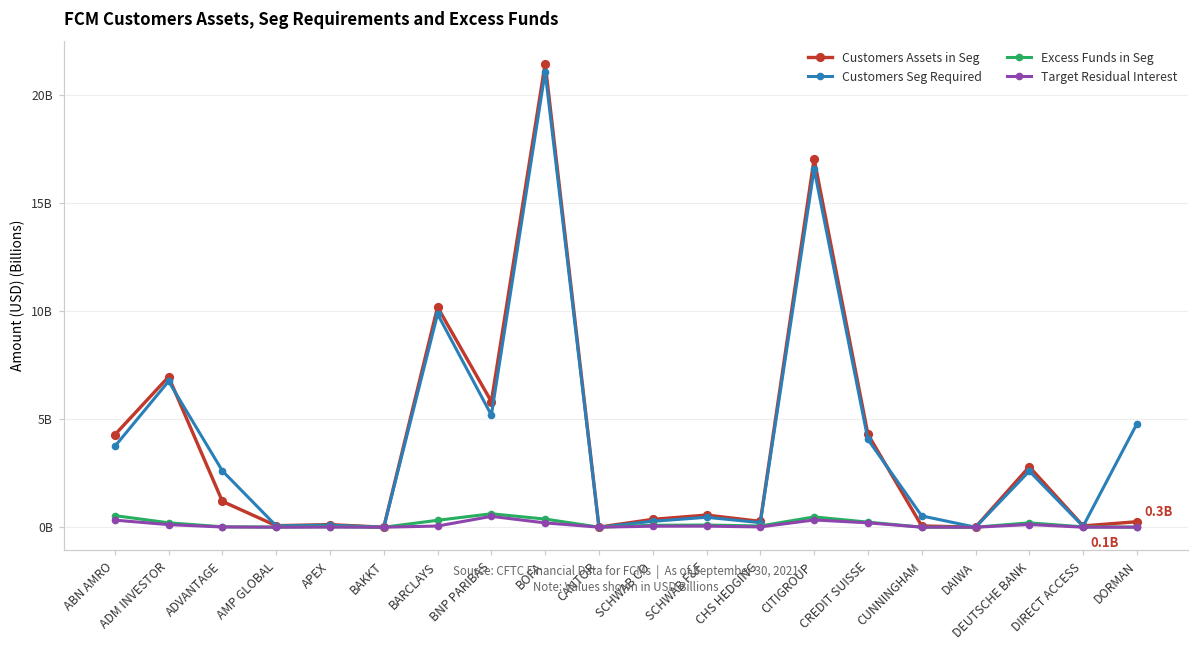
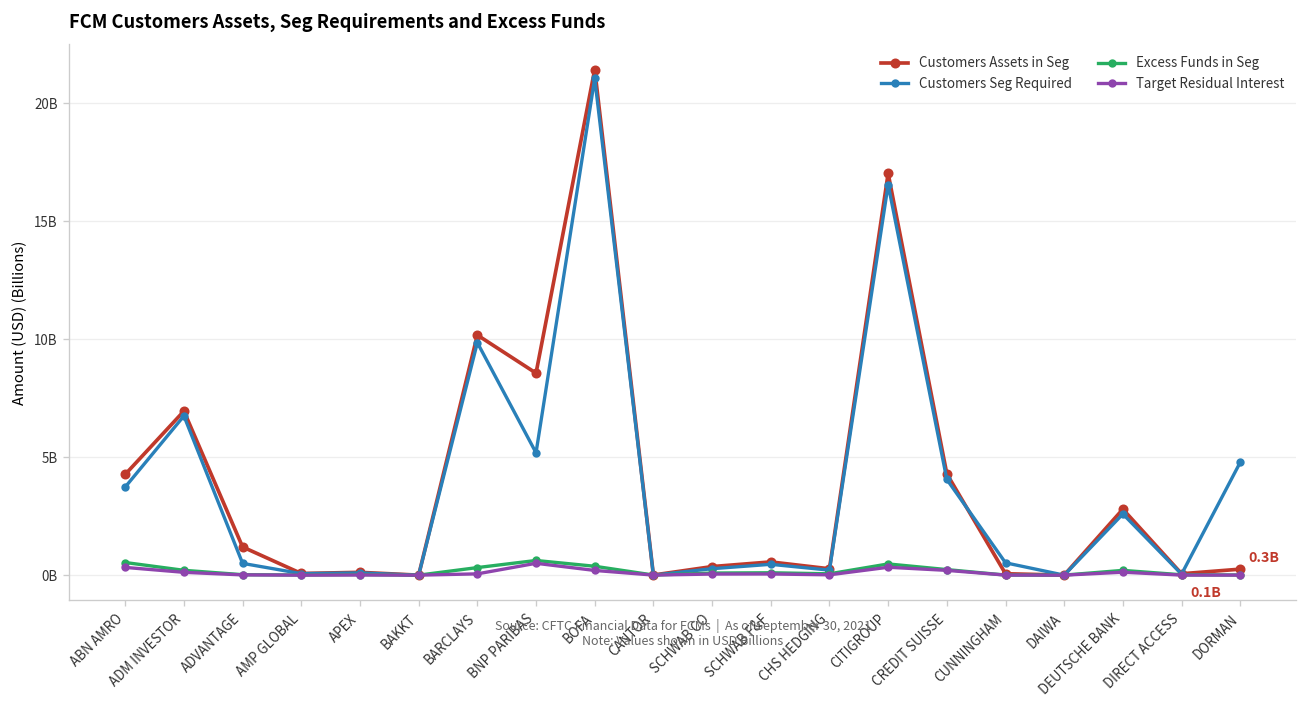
  {
    "Customers Assets in Seg": {
      "ABN AMRO": 4300000000,
      "ADM INVESTOR": 7000000000,
      "ADVANTAGE": 1200000000,
      "BARCLAYS": 10200000000,
-     "BNP PARIBAS": 5800000000,
+     "BNP PARIBAS": 8600000000,
      "BOFA": 21400000000,
      "CITIGROUP": 17000000000,
      "CREDIT SUISSE": 4300000000,
      "DEUTSCHE BANK": 2800000000
    },
    "Customers Seg Required": {
      "ABN AMRO": 3700000000,
      "ADM INVESTOR": 6700000000,
-     "ADVANTAGE": 2600000000,
+     "ADVANTAGE": 500000000,
      "BARCLAYS": 9900000000,
      "BNP PARIBAS": 5200000000,
      "BOFA": 21000000000,
      "CITIGROUP": 16500000000,
      "CREDIT SUISSE": 4100000000,
      "CUNNINGHAM": 500000000,
      "DEUTSCHE BANK": 2600000000,
      "DORMAN": 4800000000
    },
    "Excess Funds in Seg": {
      "ABN AMRO": 500000000,
      "BARCLAYS": 300000000,
      "BOFA": 400000000,
      "CITIGROUP": 500000000
    },
    "Target Residual Interest": {
      "ABN AMRO": 300000000,
      "BARCLAYS": 100000000,
      "BOFA": 200000000,
      "CITIGROUP": 300000000
    }
  }
